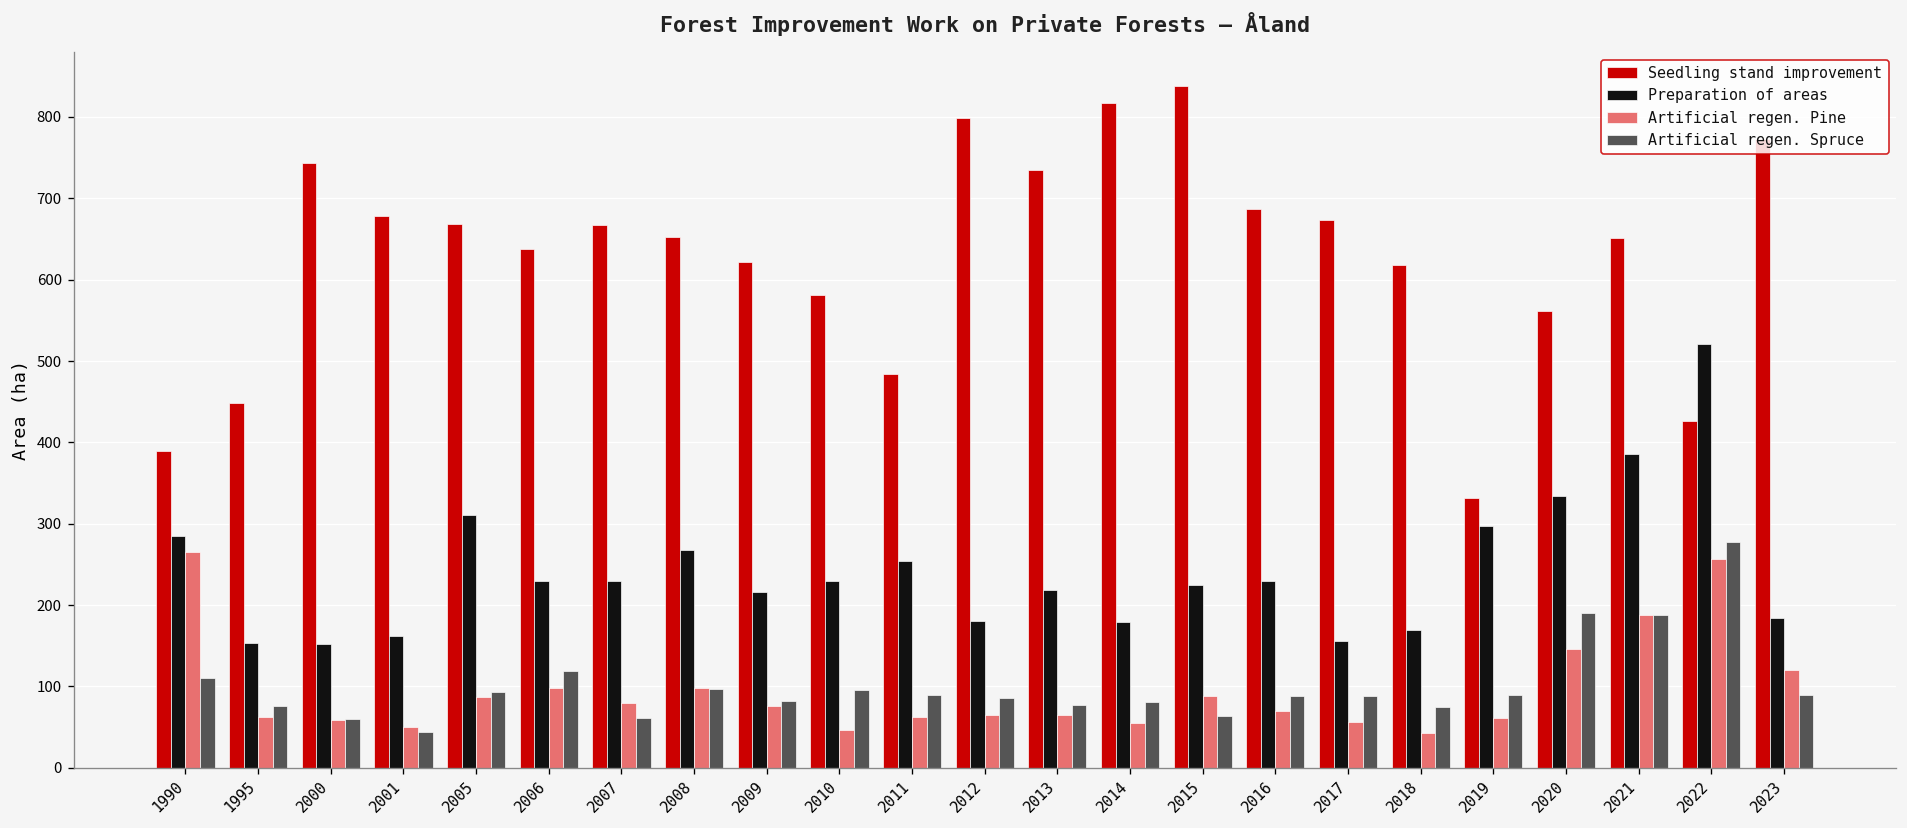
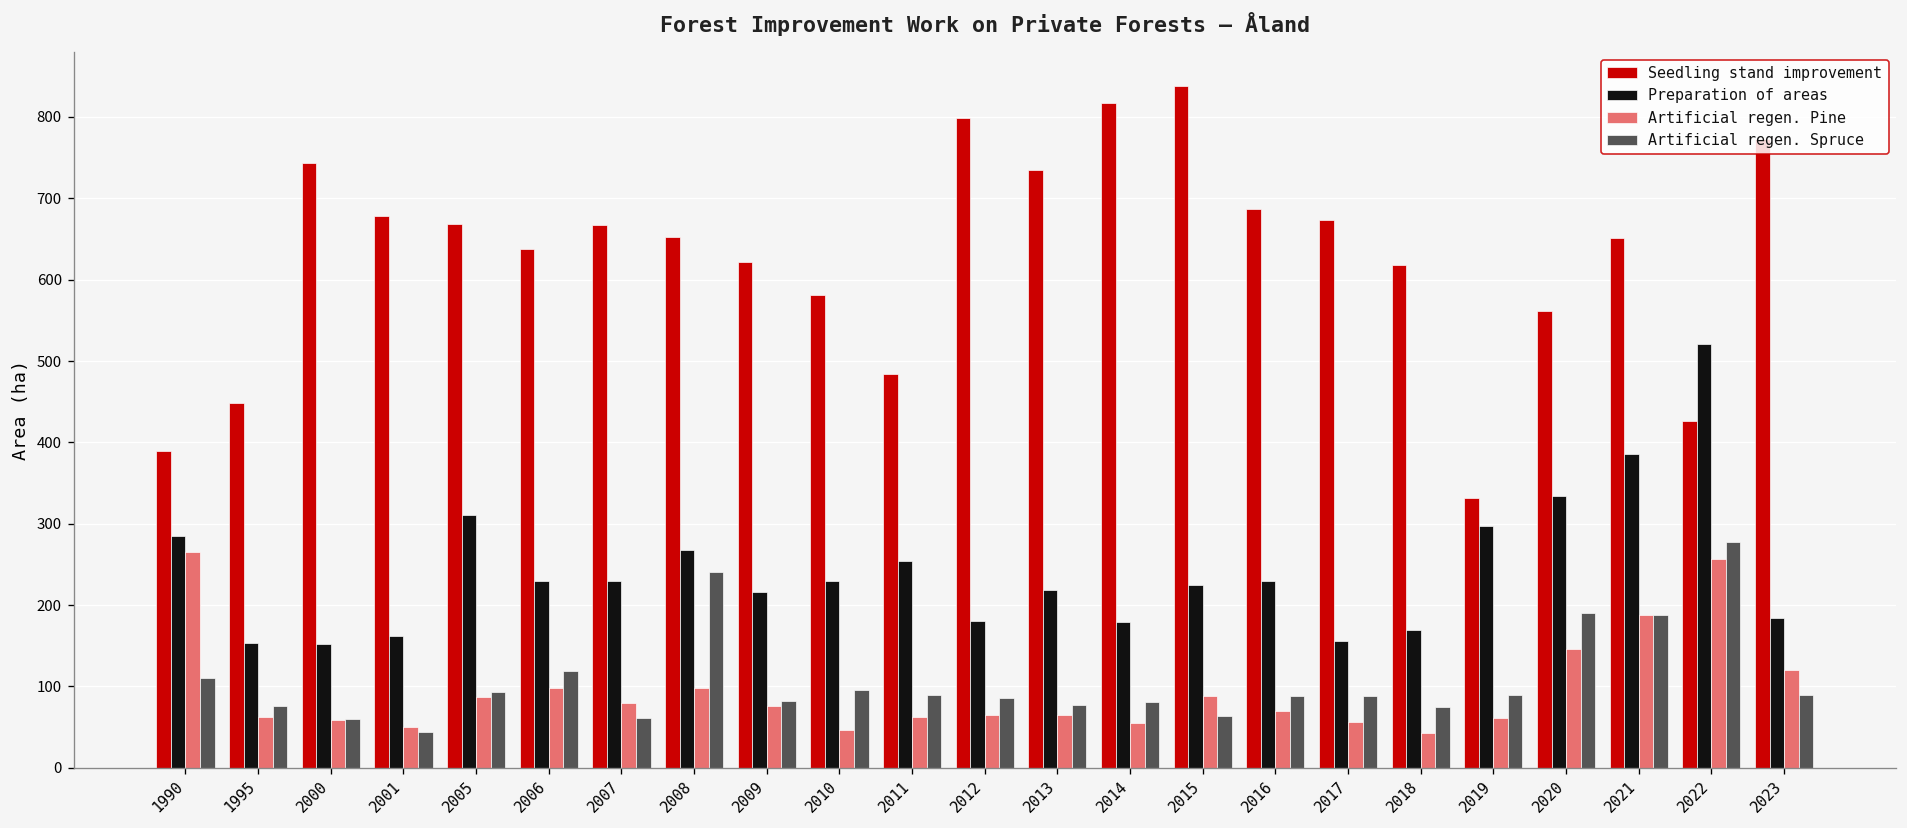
  {
    "Seedling stand improvement": {
      "1990": 390,
      "1995": 450,
      "2000": 740,
      "2001": 680,
      "2005": 670,
      "2006": 640,
      "2007": 670,
      "2008": 650,
      "2009": 620,
      "2010": 580,
      "2011": 480,
      "2012": 800,
      "2013": 740,
      "2014": 820,
      "2015": 840,
      "2016": 690,
      "2017": 670,
      "2018": 620,
      "2019": 330,
      "2020": 560,
      "2021": 650,
      "2022": 430
    },
    "Preparation of areas": {
      "1990": 290,
      "1995": 150,
      "2000": 150,
      "2001": 160,
      "2005": 310,
      "2006": 230,
      "2007": 230,
      "2008": 270,
      "2009": 220,
      "2010": 230,
      "2011": 250,
      "2012": 180,
      "2013": 220,
      "2014": 180,
      "2015": 220,
      "2016": 230,
      "2017": 160,
      "2018": 170,
      "2019": 300,
      "2020": 330,
      "2021": 390,
      "2022": 520,
      "2023": 180
    },
    "Artificial regen. Pine": {
      "1990": 260,
      "1995": 60,
      "2000": 60,
      "2001": 50,
      "2005": 90,
      "2006": 100,
      "2007": 80,
      "2008": 100,
      "2009": 80,
      "2010": 50,
      "2011": 60,
      "2012": 60,
      "2013": 70,
      "2014": 60,
      "2015": 90,
      "2016": 70,
      "2017": 60,
      "2018": 40,
      "2019": 60,
      "2020": 150,
      "2021": 190,
      "2022": 260,
      "2023": 120
    },
    "Artificial regen. Spruce": {
      "1990": 110,
      "1995": 80,
      "2000": 60,
      "2001": 40,
      "2005": 90,
      "2006": 120,
      "2007": 60,
-     "2008": 100,
+     "2008": 240,
      "2009": 80,
      "2010": 100,
      "2011": 90,
      "2012": 90,
      "2013": 80,
      "2014": 80,
      "2015": 60,
      "2016": 90,
      "2017": 90,
      "2018": 70,
      "2019": 90,
      "2020": 190,
      "2021": 190,
      "2022": 280,
      "2023": 90
    }
  }
